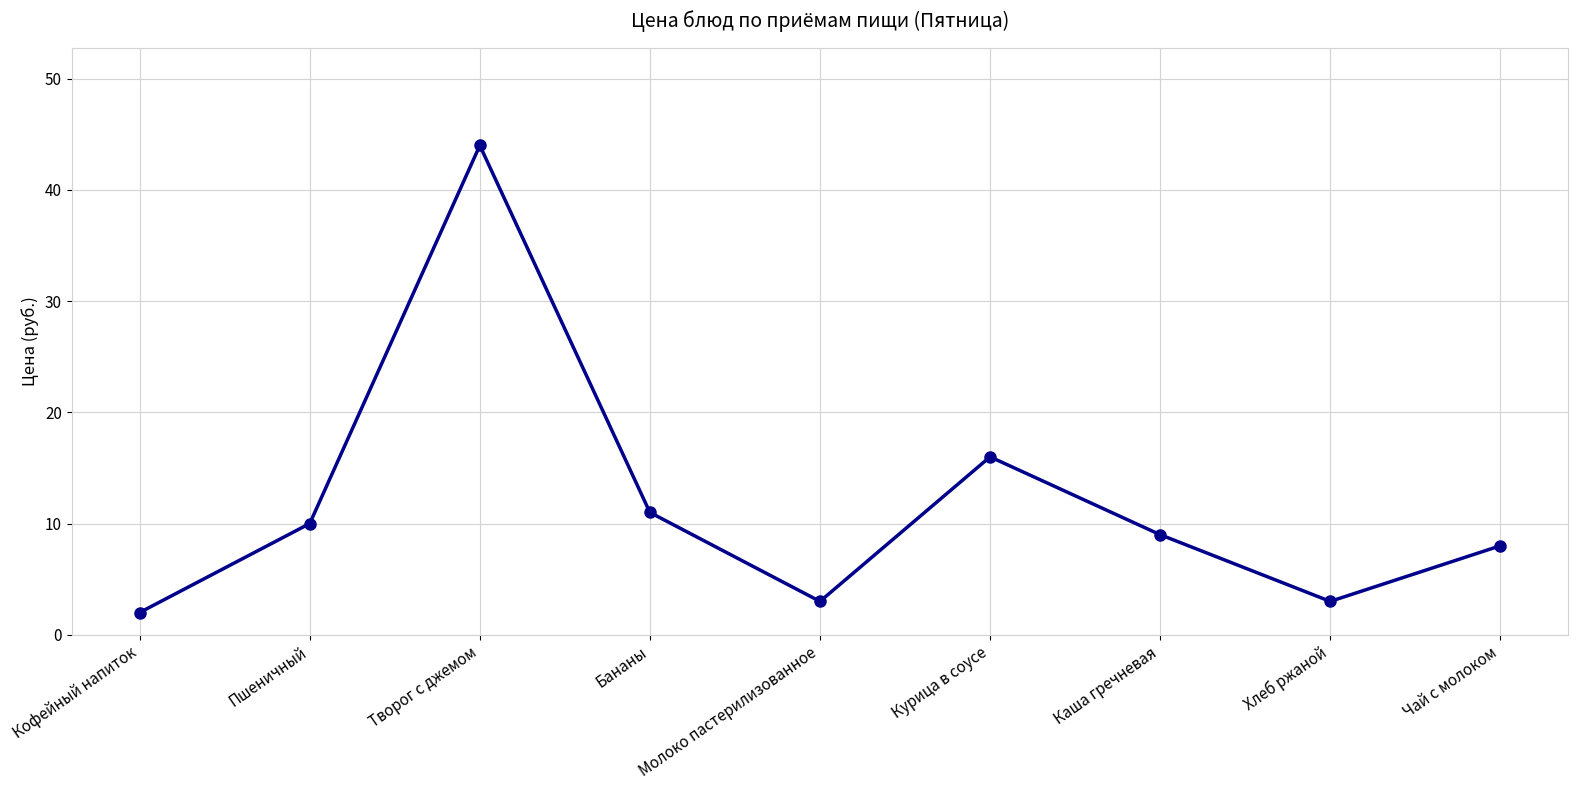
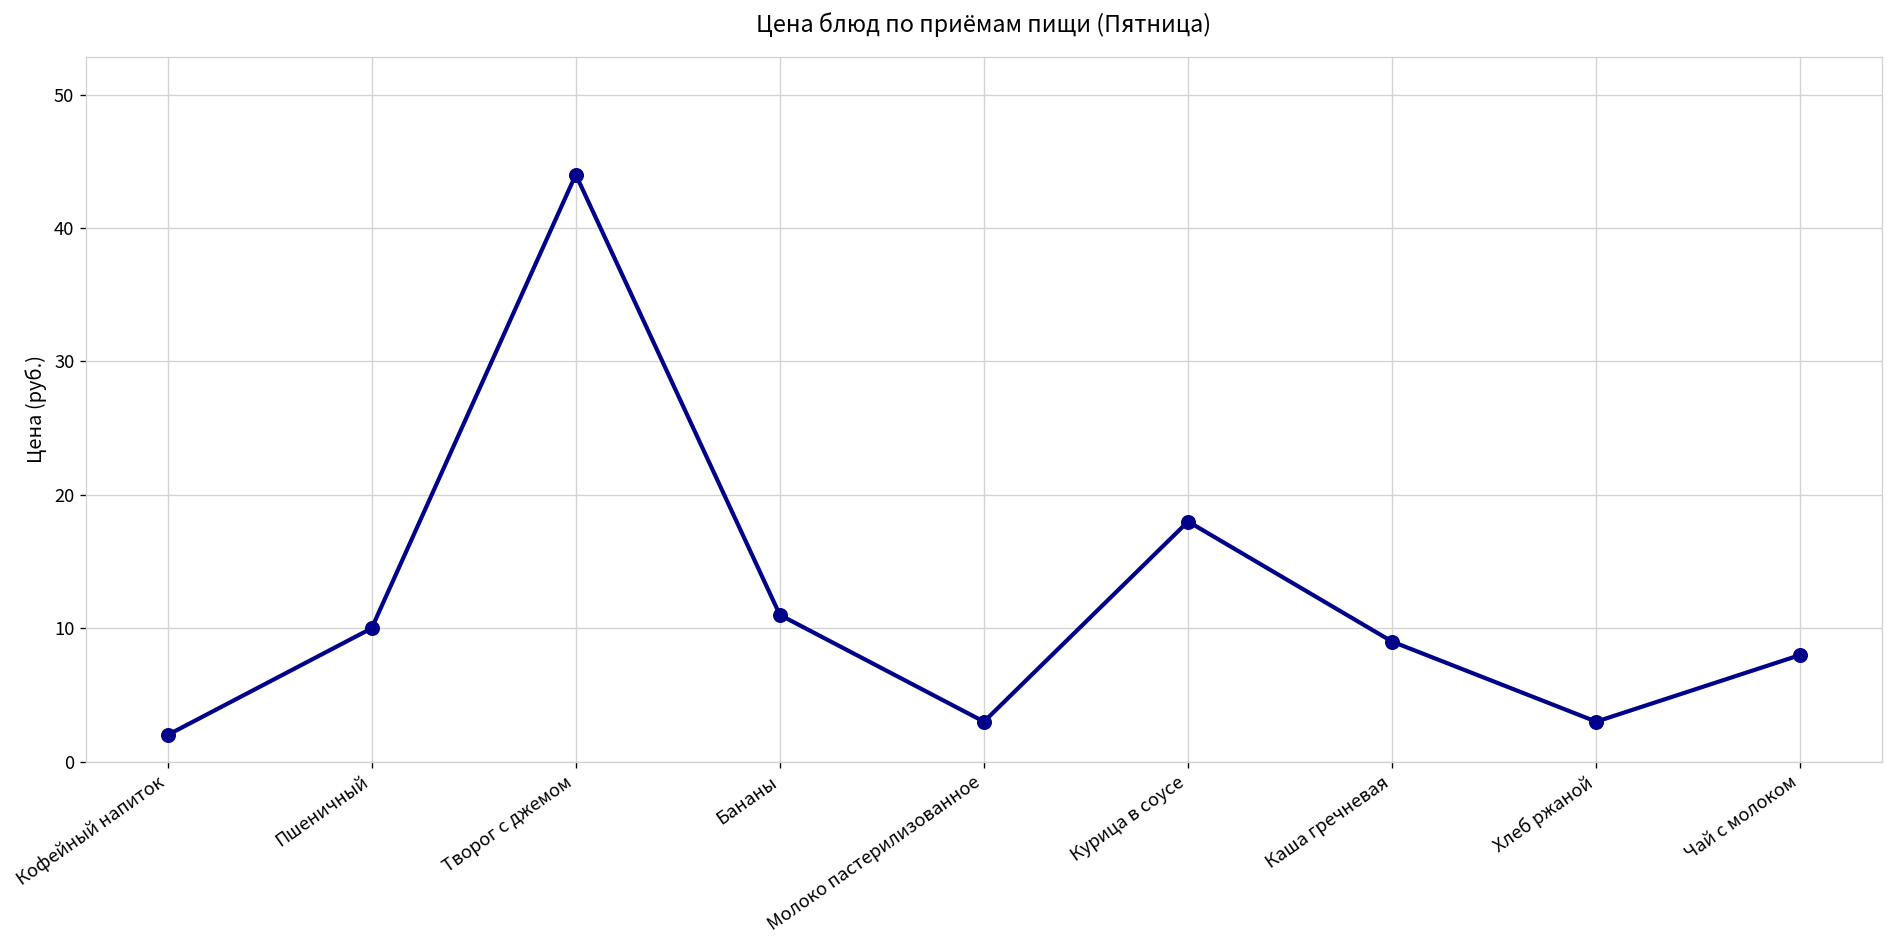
  {
    "Кофейный напиток": 2,
    "Пшеничный": 10,
    "Творог с джемом": 44,
    "Бананы": 11,
    "Молоко пастерилизованное": 3,
-   "Курица в соусе": 16,
+   "Курица в соусе": 18,
    "Каша гречневая": 9,
    "Хлеб ржаной": 3,
    "Чай с молоком": 8
  }
